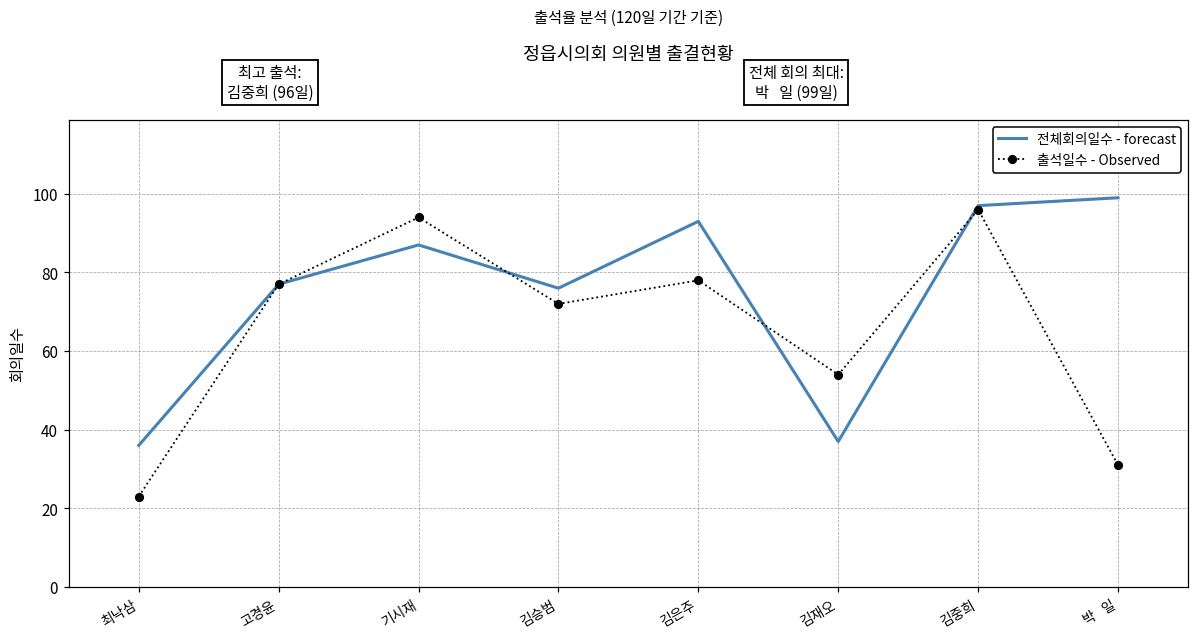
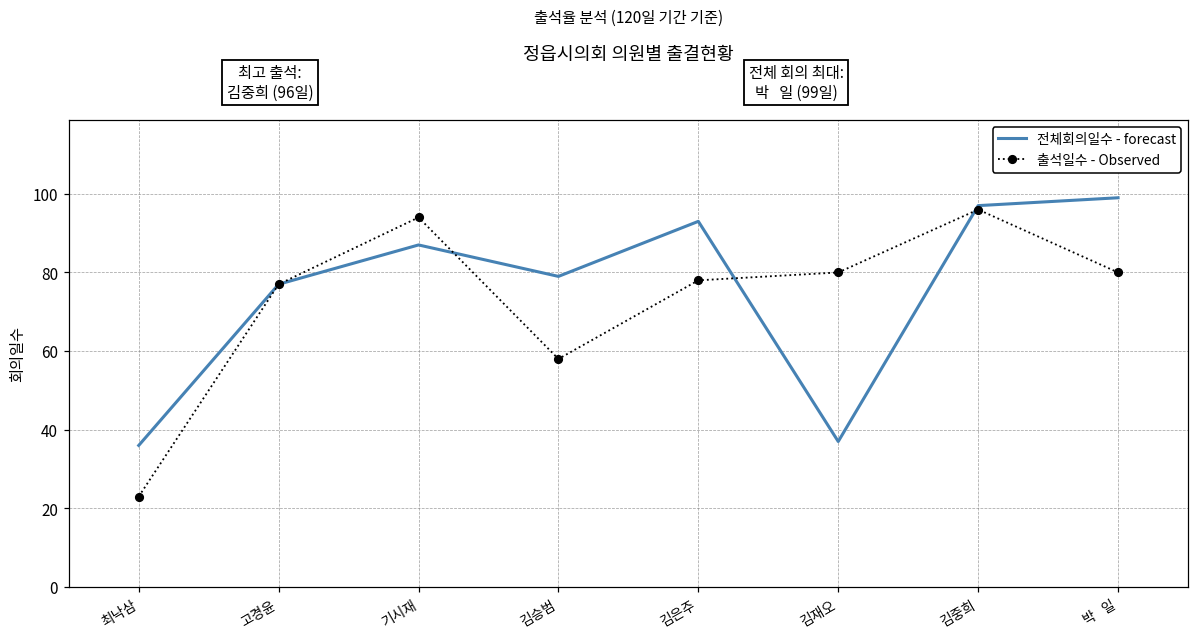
  {
    "전체회의일수 - forecast": {
      "최낙삼": 36,
      "기시재": 87,
-     "김승범": 76,
+     "김승범": 79,
      "김은주": 93,
      "김재오": 37,
      "김중희": 97,
      "박 일": 99
    },
    "출석일수 - Observed": {
      "최낙삼": 23,
      "기시재": 94,
-     "김승범": 72,
+     "김승범": 58,
      "김은주": 78,
-     "김재오": 54,
+     "김재오": 80,
      "김중희": 96,
-     "박 일": 31
+     "박 일": 80
    }
  }
